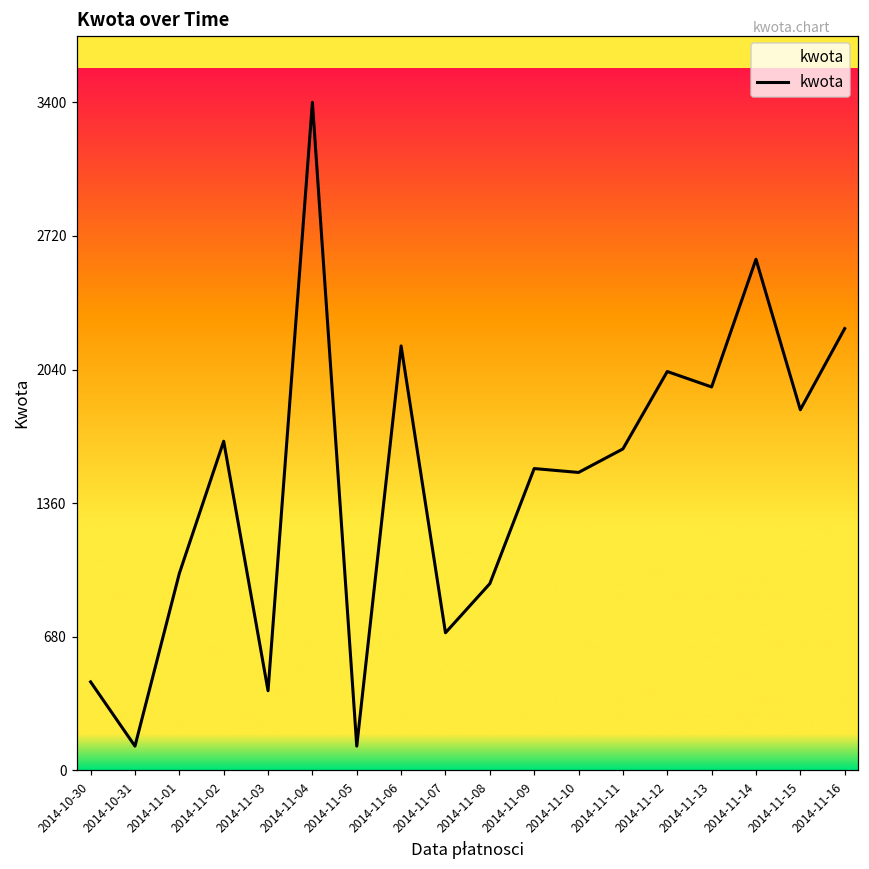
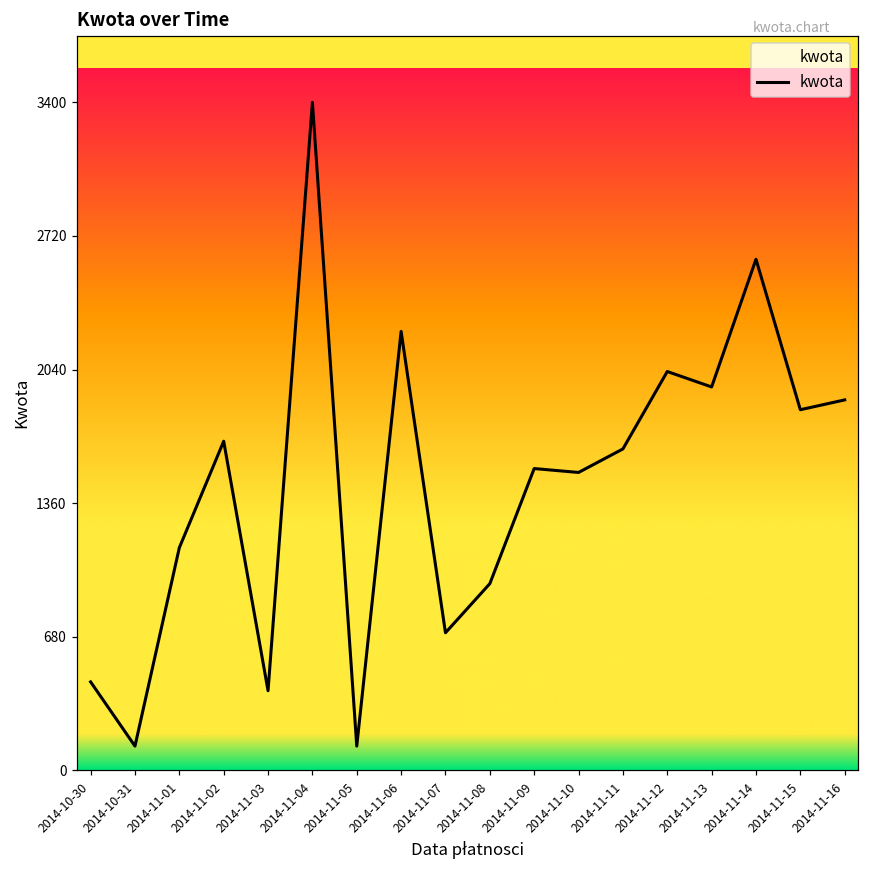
  {
    "2014-10-30": 450,
    "2014-10-31": 120,
-   "2014-11-01": 1000,
+   "2014-11-01": 1130,
    "2014-11-02": 1680,
    "2014-11-03": 410,
    "2014-11-04": 3400,
    "2014-11-05": 120,
-   "2014-11-06": 2160,
+   "2014-11-06": 2230,
    "2014-11-07": 700,
    "2014-11-08": 950,
    "2014-11-09": 1540,
    "2014-11-10": 1520,
    "2014-11-11": 1640,
    "2014-11-12": 2030,
    "2014-11-13": 1950,
    "2014-11-14": 2600,
    "2014-11-15": 1840,
-   "2014-11-16": 2250
+   "2014-11-16": 1890
  }
